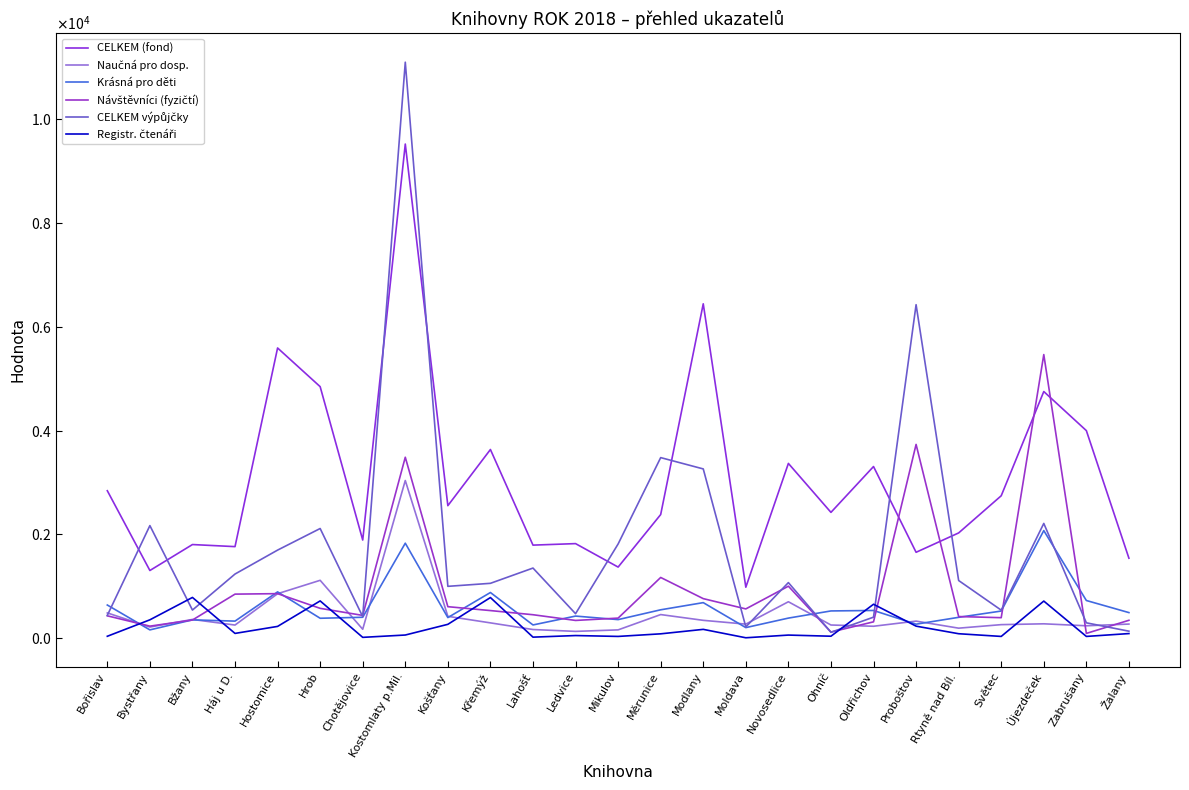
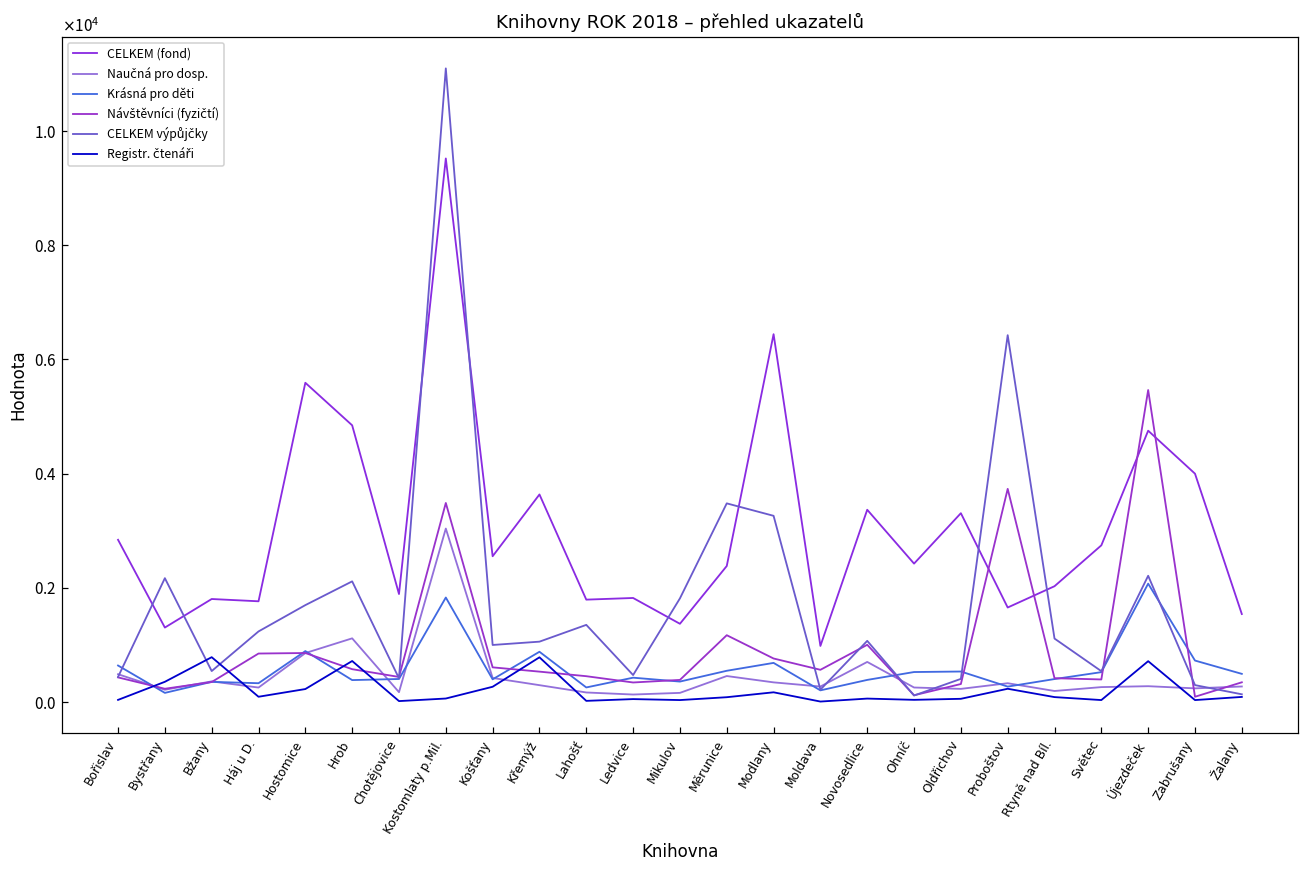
  {
    "Registr. čtenáři": {
      "Bořislav": 0,
      "Bystřany": 400,
      "Bžany": 800,
      "Háj u D.": 100,
      "Hostomice": 200,
      "Hrob": 700,
      "Chotějovice": 0,
      "Kostomlaty p.Mil.": 100,
      "Košťany": 300,
      "Křemýž": 800,
      "Lahošť": 0,
      "Ledvice": 100,
      "Mikulov": 0,
      "Měrunice": 100,
      "Modlany": 200,
      "Moldava": 0,
      "Novosedlice": 100,
      "Ohníč": 0,
-     "Oldřichov": 700,
+     "Oldřichov": 100,
      "Rtyně nad Bíl.": 100,
      "Světec": 0,
      "Újezdeček": 700,
      "Zabrušany": 0
    }
  }
